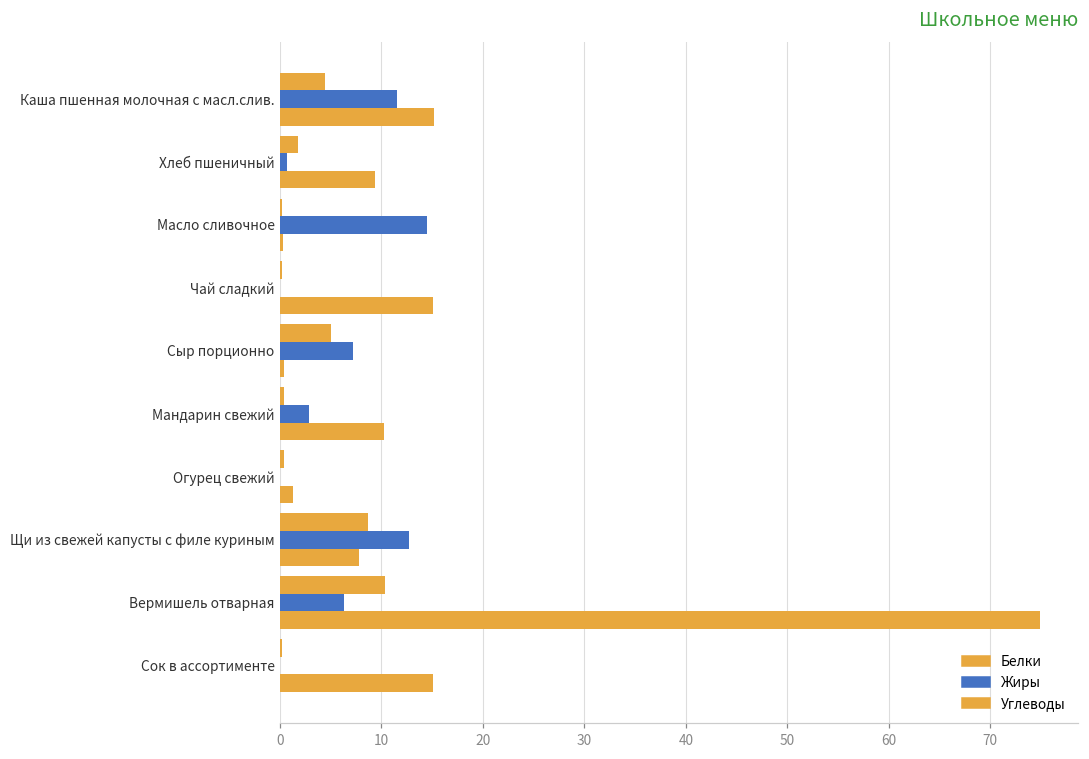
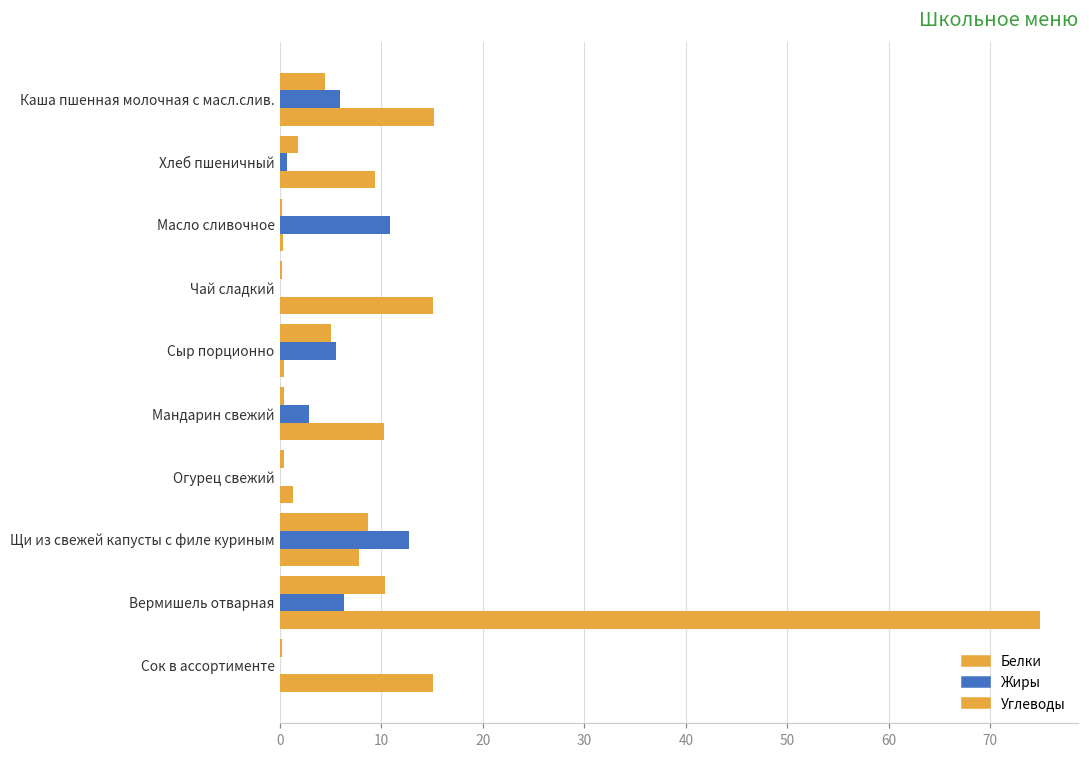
  {
    "Жиры": {
-     "Каша пшенная молочная с масл.слив.": 12,
+     "Каша пшенная молочная с масл.слив.": 6,
      "Хлеб пшеничный": 1,
-     "Масло сливочное": 15,
-     "Сыр порционно": 7,
+     "Масло сливочное": 11,
+     "Сыр порционно": 5,
      "Мандарин свежий": 3,
      "Щи из свежей капусты с филе куриным": 13,
      "Вермишель отварная": 6
    }
  }
